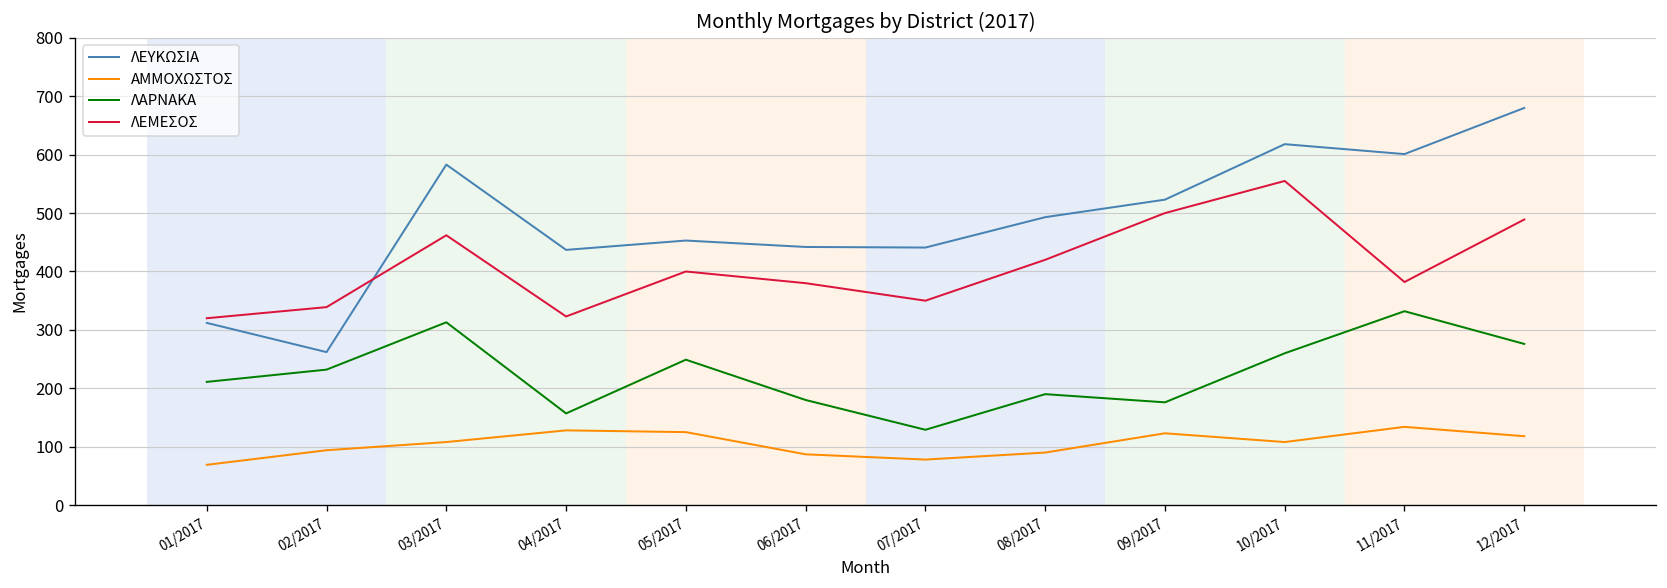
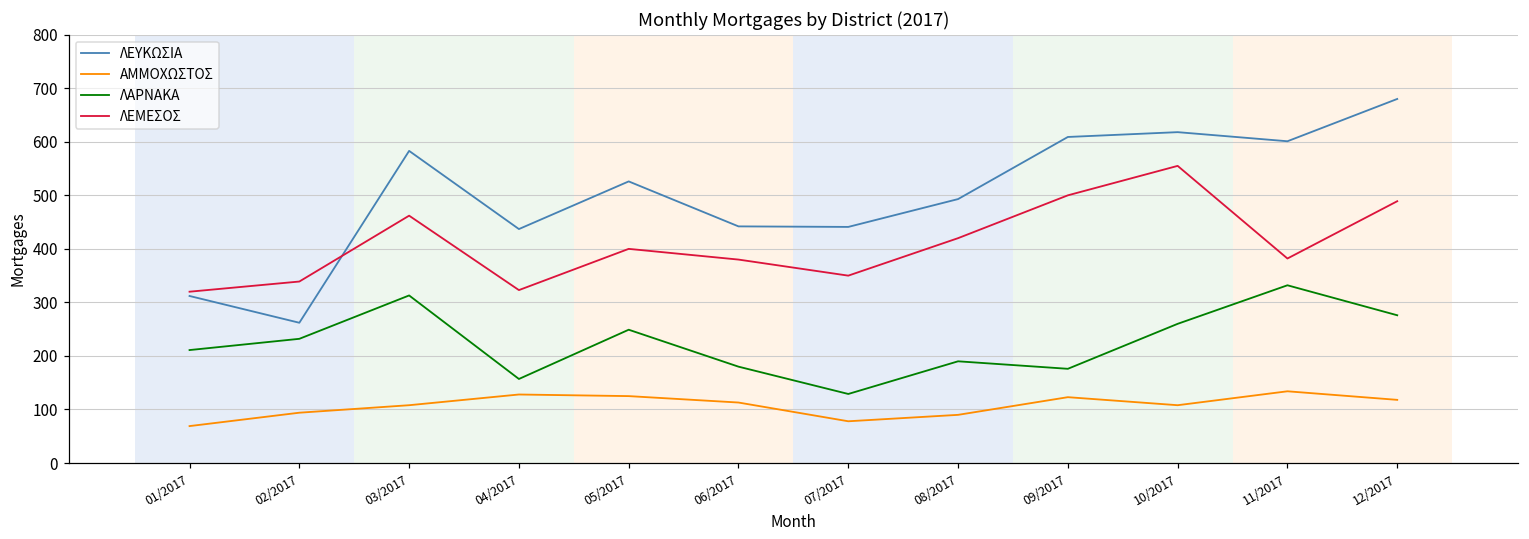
  {
    "ΛΕΥΚΩΣΙΑ": {
      "01/2017": 310,
      "02/2017": 260,
      "03/2017": 580,
      "04/2017": 440,
-     "05/2017": 450,
+     "05/2017": 530,
      "06/2017": 440,
      "07/2017": 440,
      "08/2017": 490,
-     "09/2017": 520,
+     "09/2017": 610,
      "10/2017": 620,
      "11/2017": 600,
      "12/2017": 680
    },
    "ΑΜΜΟΧΩΣΤΟΣ": {
      "01/2017": 70,
      "02/2017": 90,
      "03/2017": 110,
      "04/2017": 130,
      "05/2017": 130,
-     "06/2017": 90,
+     "06/2017": 110,
      "07/2017": 80,
      "08/2017": 90,
      "09/2017": 120,
      "10/2017": 110,
      "11/2017": 130,
      "12/2017": 120
    },
    "ΛΑΡΝΑΚΑ": {
      "01/2017": 210,
      "02/2017": 230,
      "03/2017": 310,
      "04/2017": 160,
      "05/2017": 250,
      "06/2017": 180,
      "07/2017": 130,
      "08/2017": 190,
      "09/2017": 180,
      "10/2017": 260,
      "11/2017": 330,
      "12/2017": 280
    },
    "ΛΕΜΕΣΟΣ": {
      "01/2017": 320,
      "02/2017": 340,
      "03/2017": 460,
      "04/2017": 320,
      "05/2017": 400,
      "06/2017": 380,
      "07/2017": 350,
      "08/2017": 420,
      "09/2017": 500,
      "10/2017": 560,
      "11/2017": 380,
      "12/2017": 490
    }
  }
